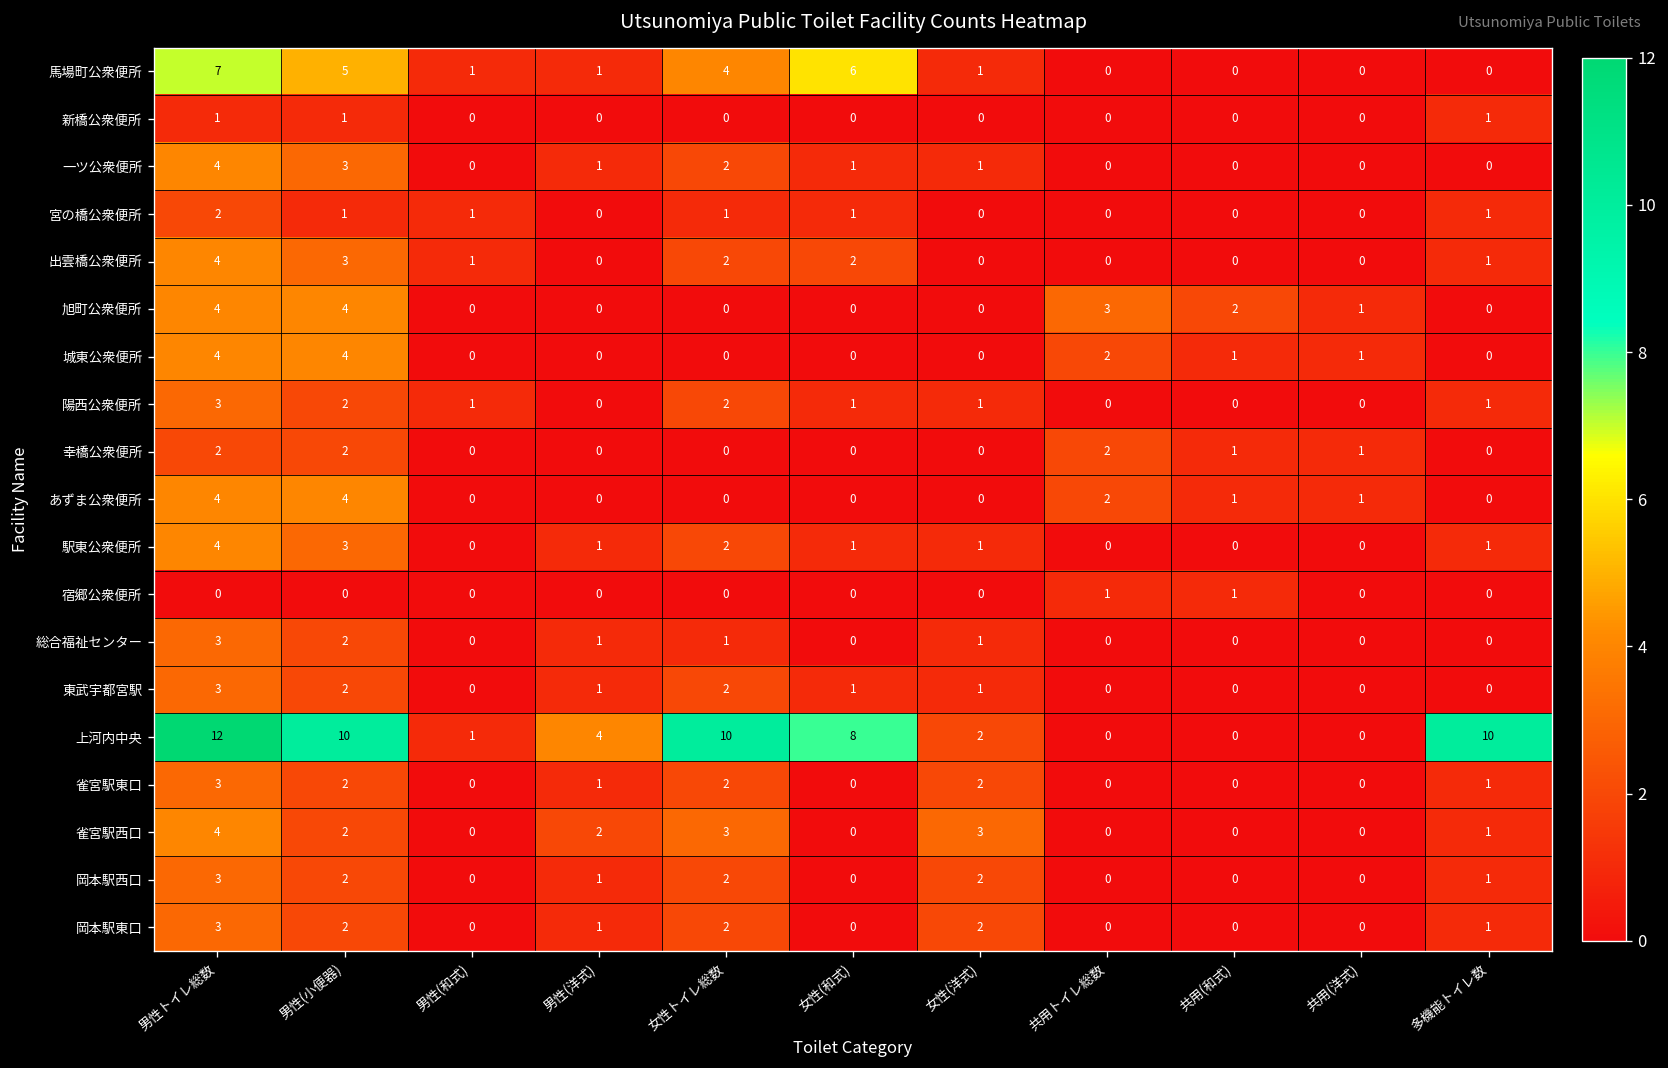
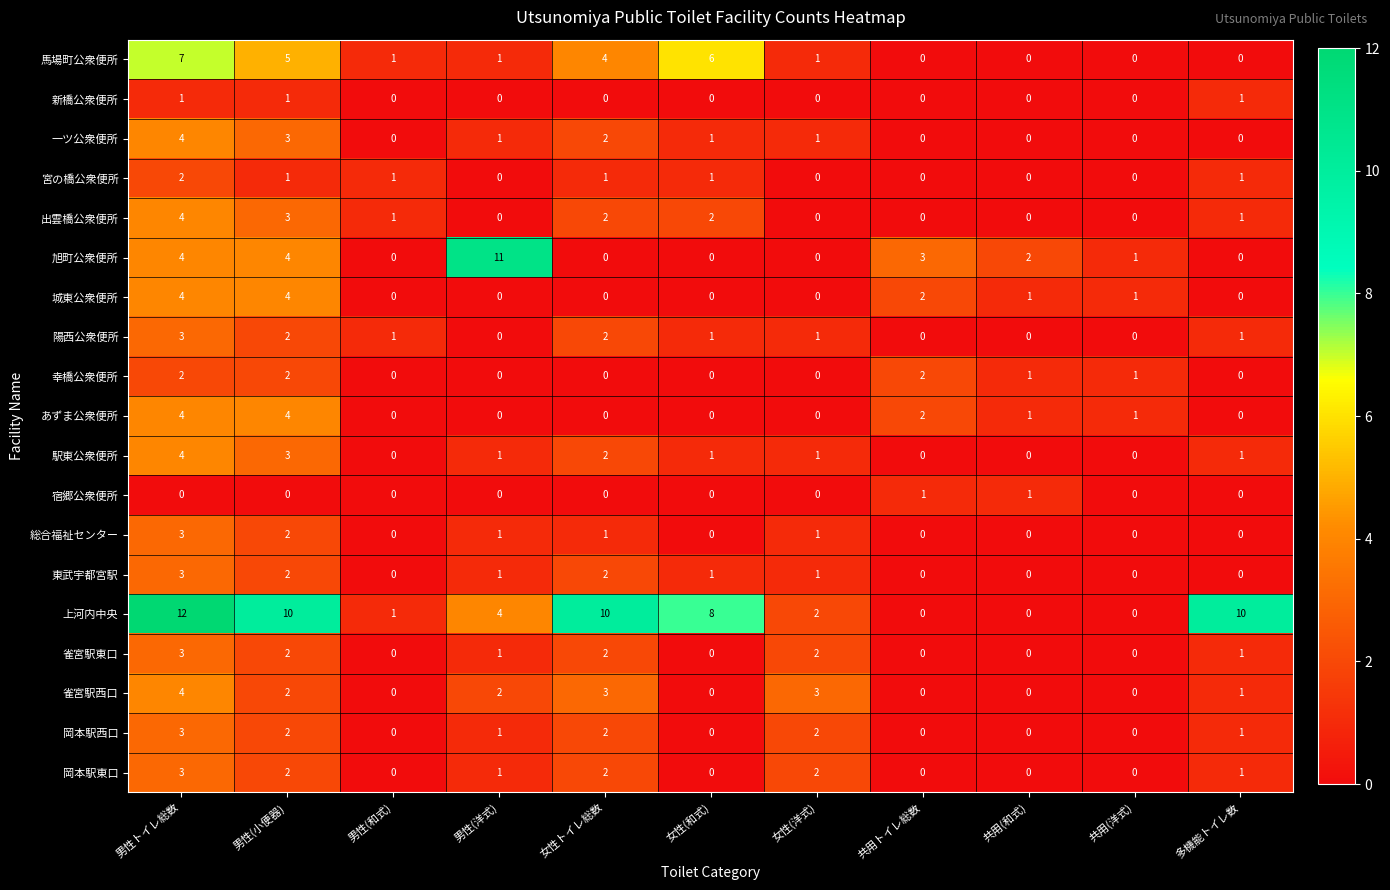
  {
    "旭町公衆便所": {
      "男性トイレ総数": 4,
      "男性(小便器)": 4,
      "男性(和式)": 0,
-     "男性(洋式)": 0,
+     "男性(洋式)": 11,
      "女性トイレ総数": 0,
      "女性(和式)": 0,
      "女性(洋式)": 0,
      "共用トイレ総数": 3,
      "共用(和式)": 2,
      "共用(洋式)": 1,
      "多機能トイレ数": 0
    }
  }
